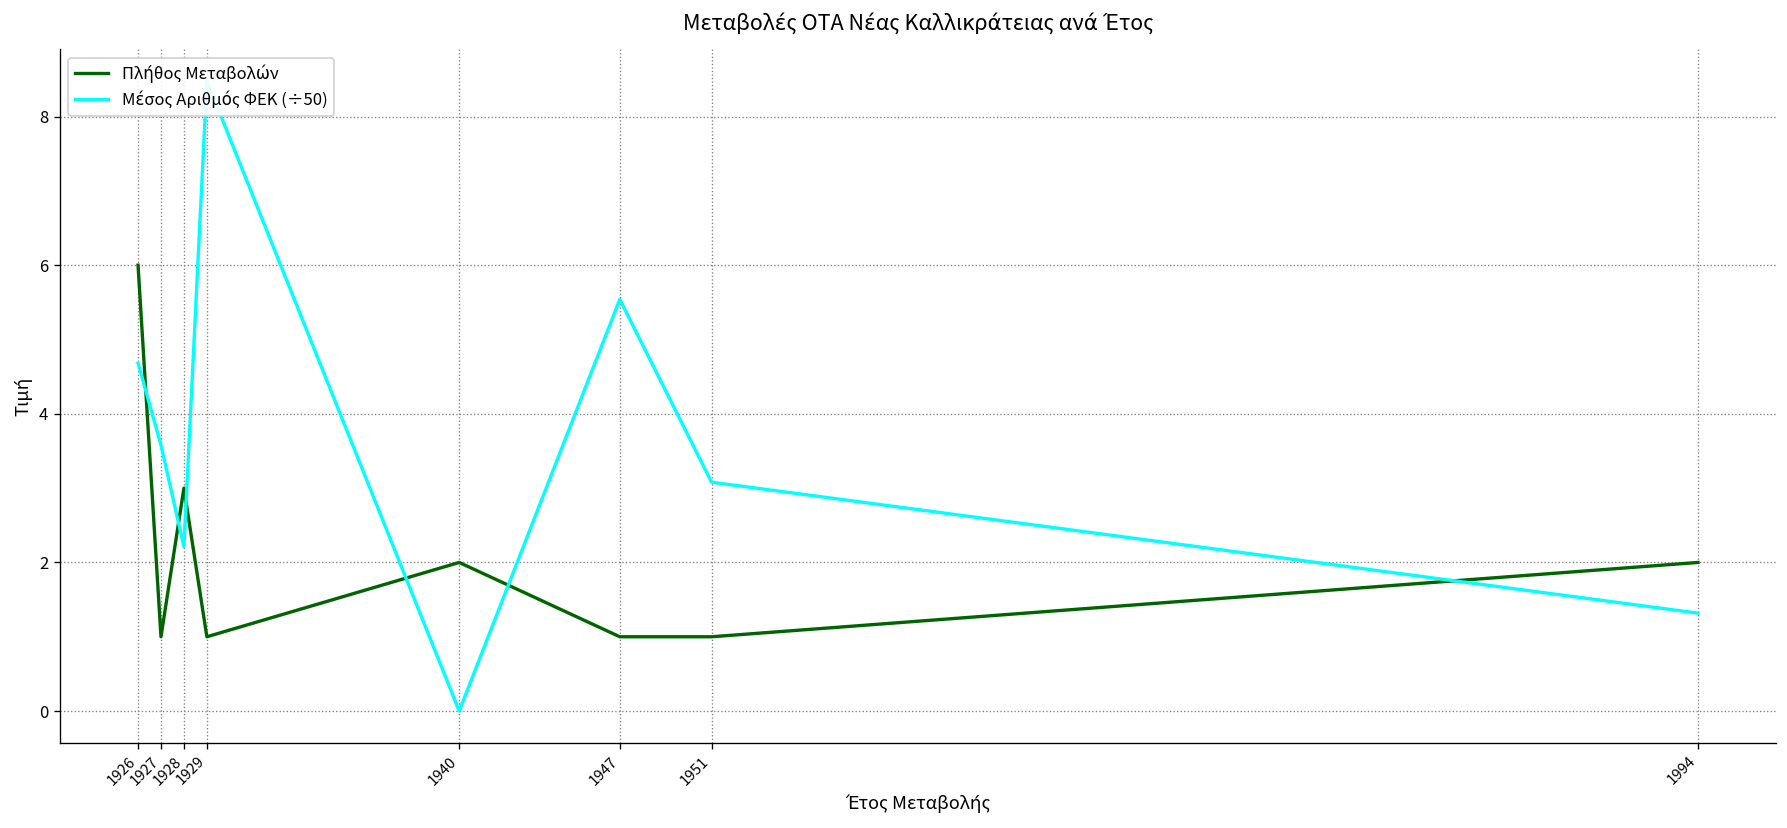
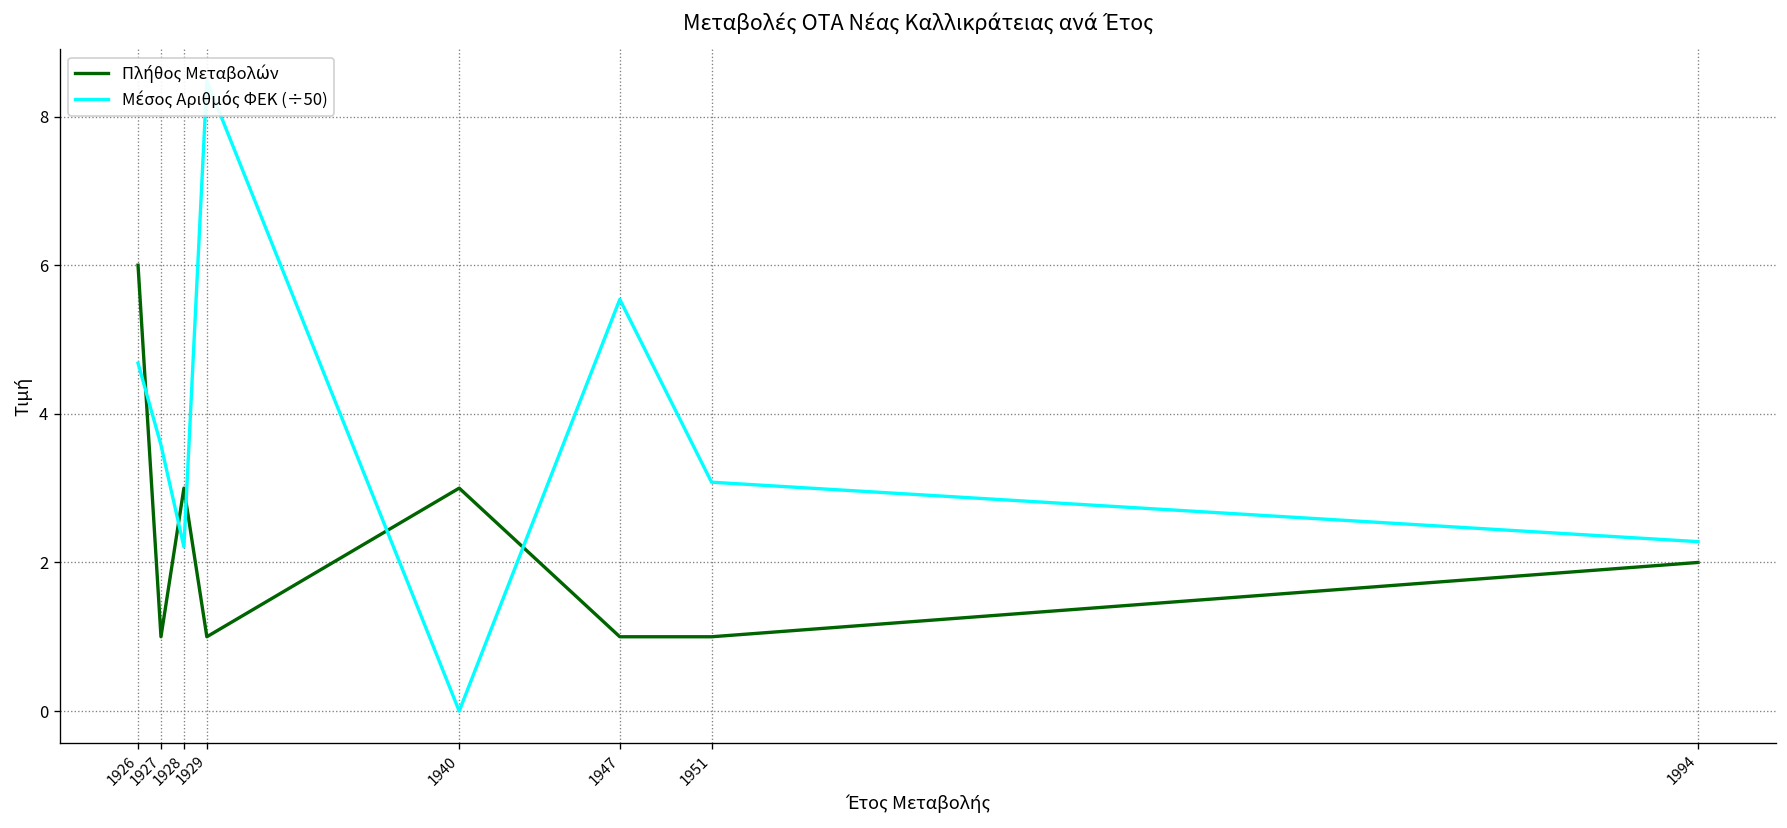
  {
    "Πλήθος Μεταβολών": {
      "1926": 6,
      "1927": 1,
      "1928": 3,
      "1929": 1,
-     "1940": 2,
+     "1940": 3,
      "1947": 1,
      "1951": 1,
      "1994": 2
    },
    "Μέσος Αριθμός ΦΕΚ (÷50)": {
      "1926": 4.7,
      "1927": 3.6,
      "1928": 2.2,
      "1940": 0.0,
      "1947": 5.5,
      "1951": 3.1,
-     "1994": 1.3
+     "1994": 2.3
    }
  }
